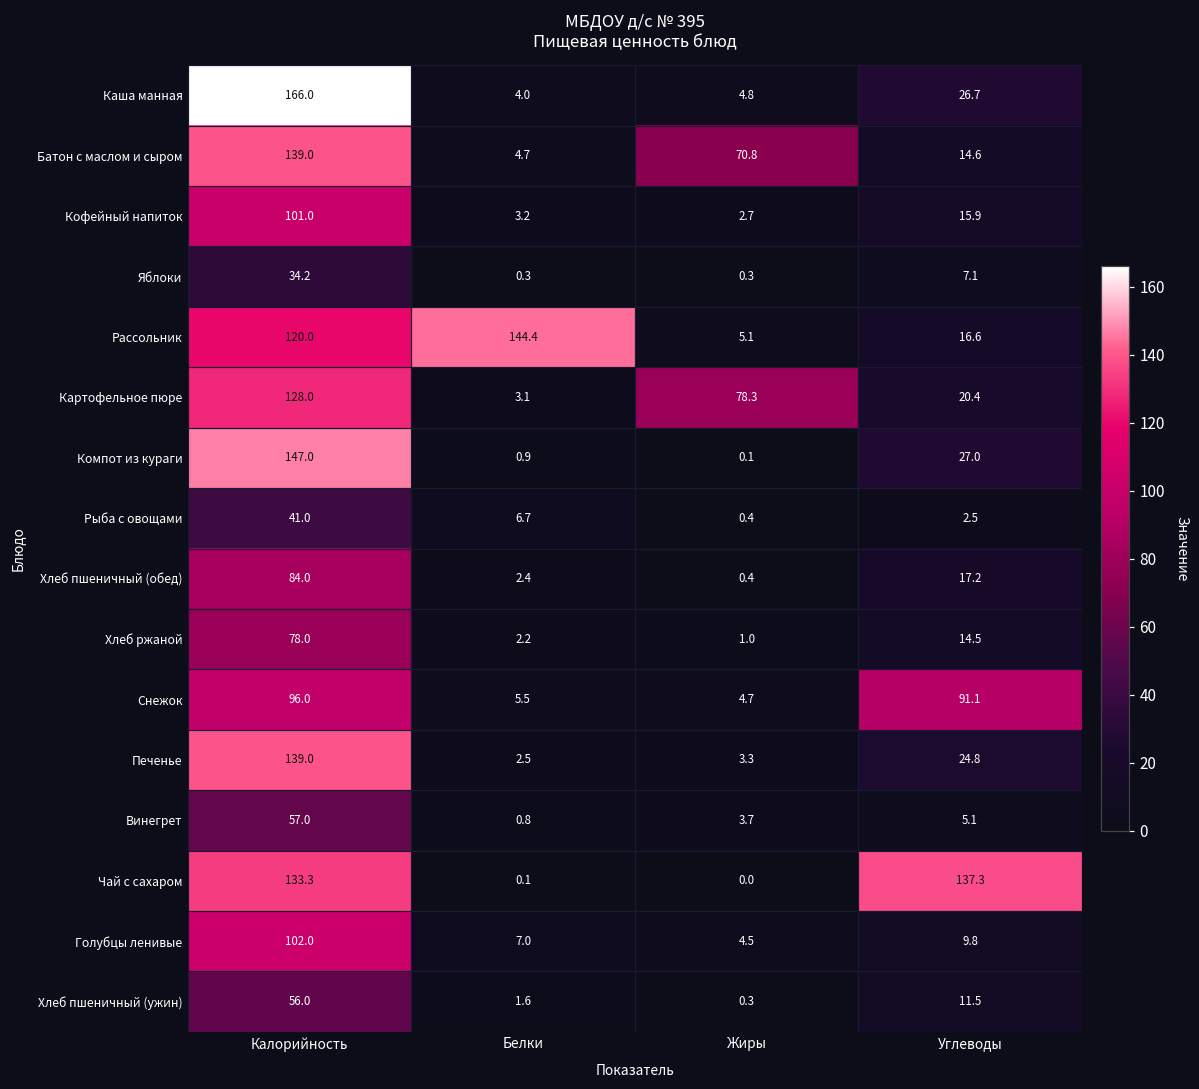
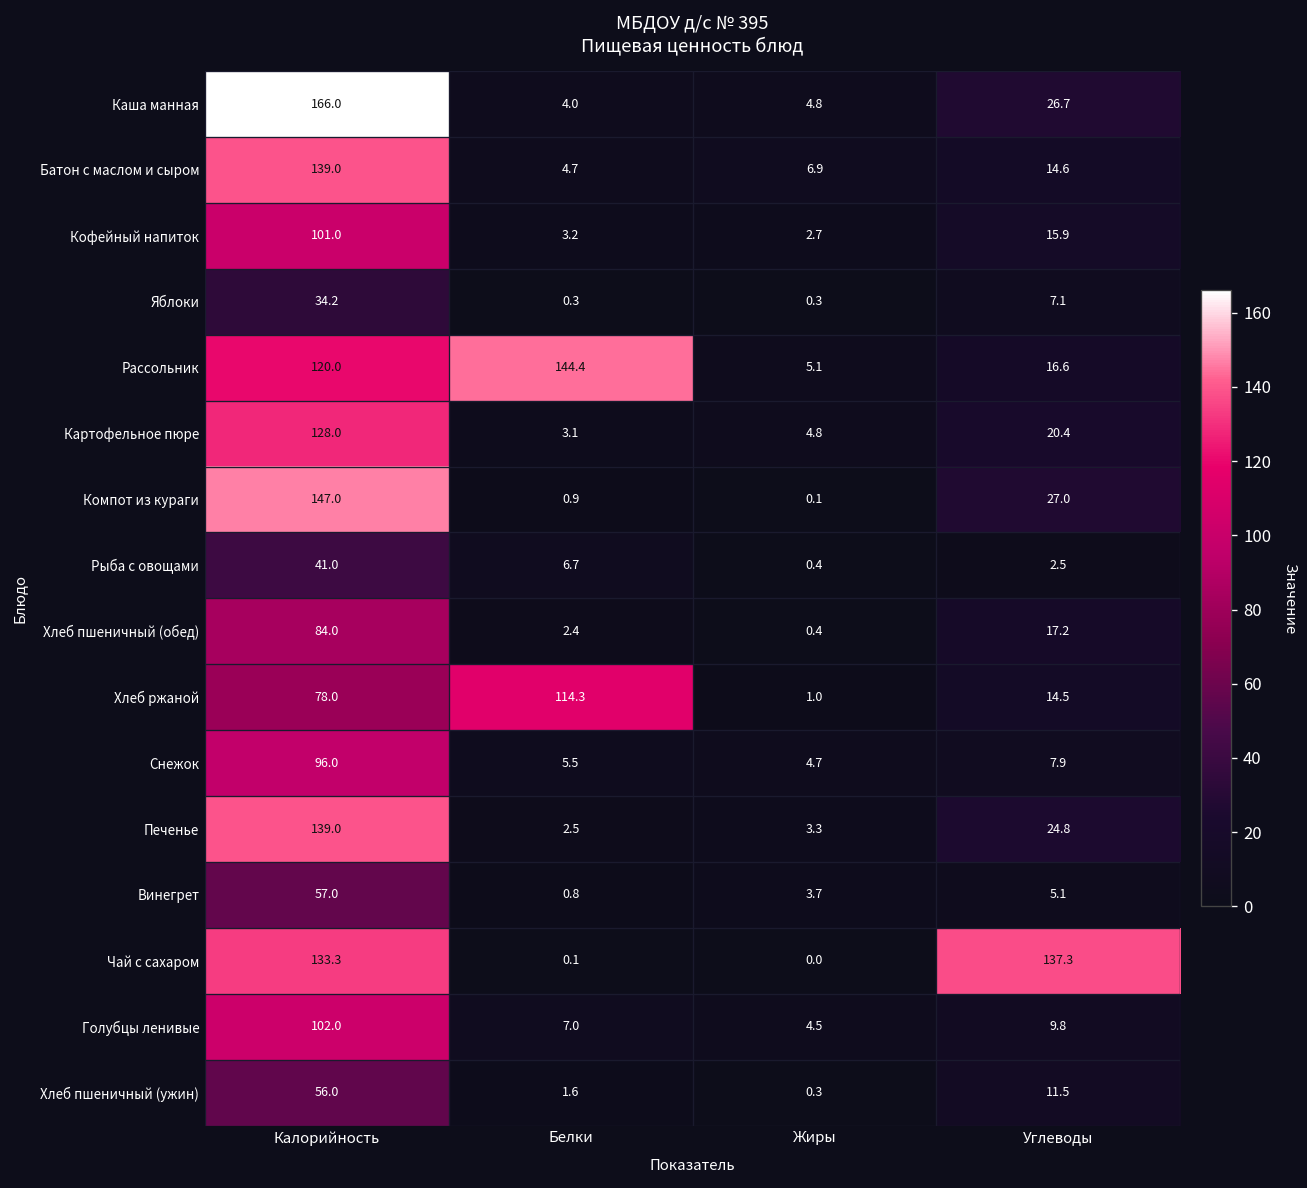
  {
    "Каша манная": {
      "Калорийность": 166.0,
      "Белки": 4.0,
      "Жиры": 4.8,
      "Углеводы": 26.7
    },
    "Батон с маслом и сыром": {
      "Калорийность": 139.0,
      "Белки": 4.7,
-     "Жиры": 70.8,
+     "Жиры": 6.9,
      "Углеводы": 14.6
    },
    "Кофейный напиток": {
      "Калорийность": 101.0,
      "Белки": 3.2,
      "Жиры": 2.7,
      "Углеводы": 15.9
    },
    "Яблоки": {
      "Калорийность": 34.2,
      "Белки": 0.3,
      "Жиры": 0.3,
      "Углеводы": 7.1
    },
    "Рассольник": {
      "Калорийность": 120.0,
      "Белки": 144.4,
      "Жиры": 5.1,
      "Углеводы": 16.6
    },
    "Картофельное пюре": {
      "Калорийность": 128.0,
      "Белки": 3.1,
-     "Жиры": 78.3,
+     "Жиры": 4.8,
      "Углеводы": 20.4
    },
    "Компот из кураги": {
      "Калорийность": 147.0,
      "Белки": 0.9,
      "Жиры": 0.1,
      "Углеводы": 27.0
    },
    "Рыба с овощами": {
      "Калорийность": 41.0,
      "Белки": 6.7,
      "Жиры": 0.4,
      "Углеводы": 2.5
    },
    "Хлеб пшеничный (обед)": {
      "Калорийность": 84.0,
      "Белки": 2.4,
      "Жиры": 0.4,
      "Углеводы": 17.2
    },
    "Хлеб ржаной": {
      "Калорийность": 78.0,
-     "Белки": 2.2,
+     "Белки": 114.3,
      "Жиры": 1.0,
      "Углеводы": 14.5
    },
    "Снежок": {
      "Калорийность": 96.0,
      "Белки": 5.5,
      "Жиры": 4.7,
-     "Углеводы": 91.1
+     "Углеводы": 7.9
    },
    "Печенье": {
      "Калорийность": 139.0,
      "Белки": 2.5,
      "Жиры": 3.3,
      "Углеводы": 24.8
    },
    "Винегрет": {
      "Калорийность": 57.0,
      "Белки": 0.8,
      "Жиры": 3.7,
      "Углеводы": 5.1
    },
    "Чай с сахаром": {
      "Калорийность": 133.3,
      "Белки": 0.1,
      "Жиры": 0.0,
      "Углеводы": 137.3
    },
    "Голубцы ленивые": {
      "Калорийность": 102.0,
      "Белки": 7.0,
      "Жиры": 4.5,
      "Углеводы": 9.8
    },
    "Хлеб пшеничный (ужин)": {
      "Калорийность": 56.0,
      "Белки": 1.6,
      "Жиры": 0.3,
      "Углеводы": 11.5
    }
  }
